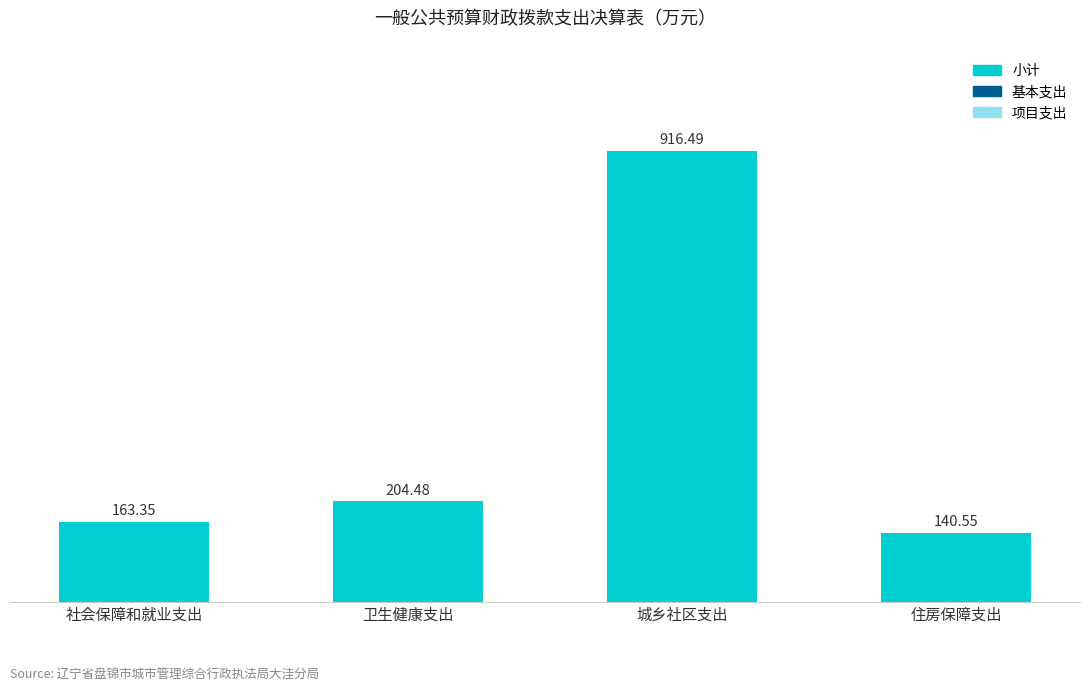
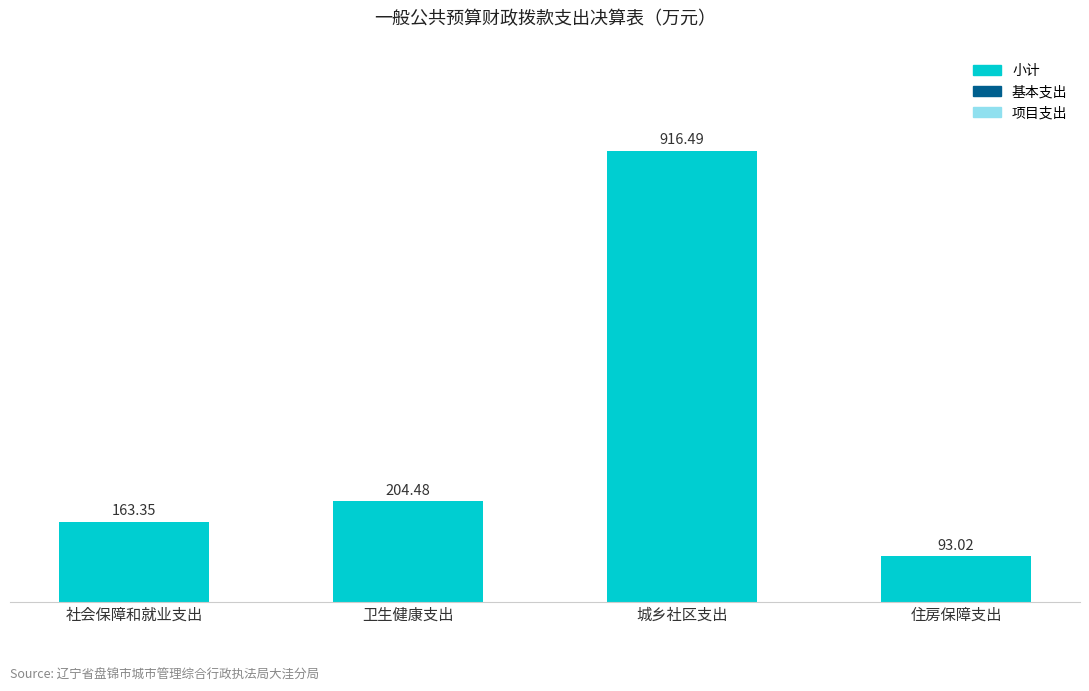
  {
    "小计": {
      "社会保障和就业支出": 163.35,
      "卫生健康支出": 204.48,
      "城乡社区支出": 916.49,
-     "住房保障支出": 140.55
+     "住房保障支出": 93.02
    }
  }
